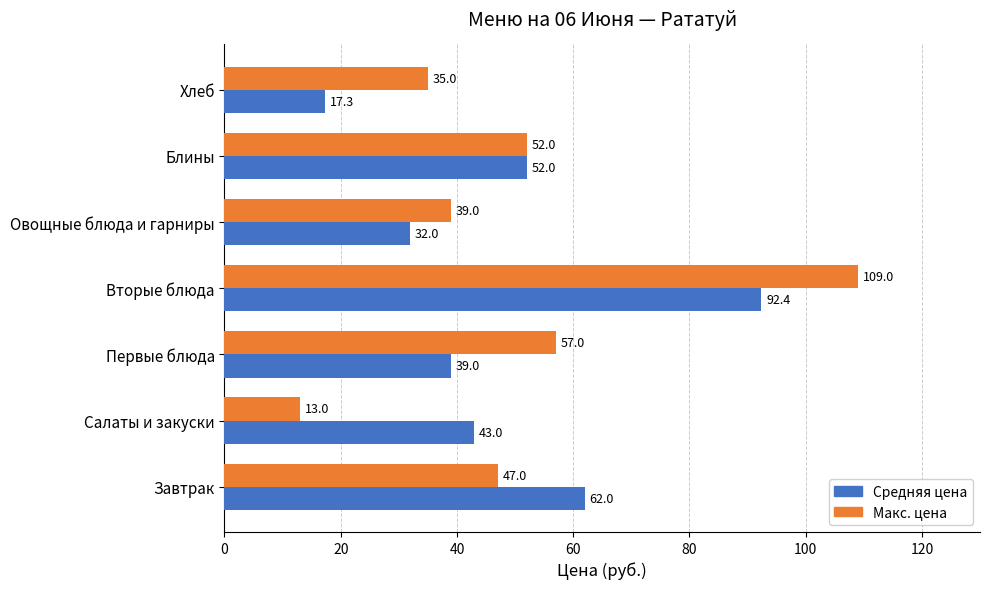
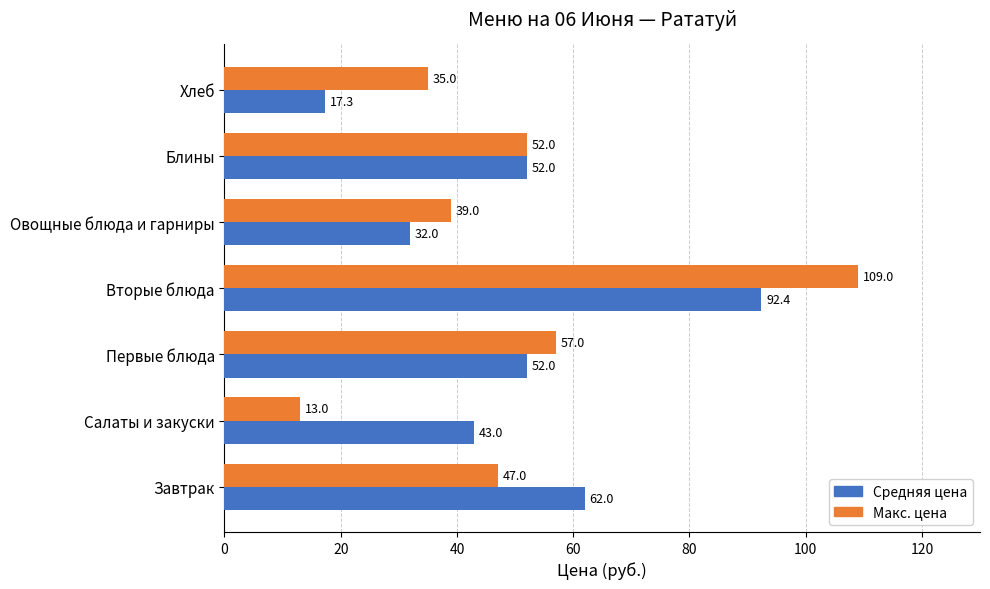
  {
    "Средняя цена": {
      "Хлеб": 17.3,
      "Блины": 52.0,
      "Овощные блюда и гарниры": 32.0,
      "Вторые блюда": 92.4,
-     "Первые блюда": 39.0,
+     "Первые блюда": 52.0,
      "Салаты и закуски": 43.0,
      "Завтрак": 62.0
    },
    "Макс. цена": {
      "Хлеб": 35.0,
      "Блины": 52.0,
      "Овощные блюда и гарниры": 39.0,
      "Вторые блюда": 109.0,
      "Первые блюда": 57.0,
      "Салаты и закуски": 13.0,
      "Завтрак": 47.0
    }
  }
